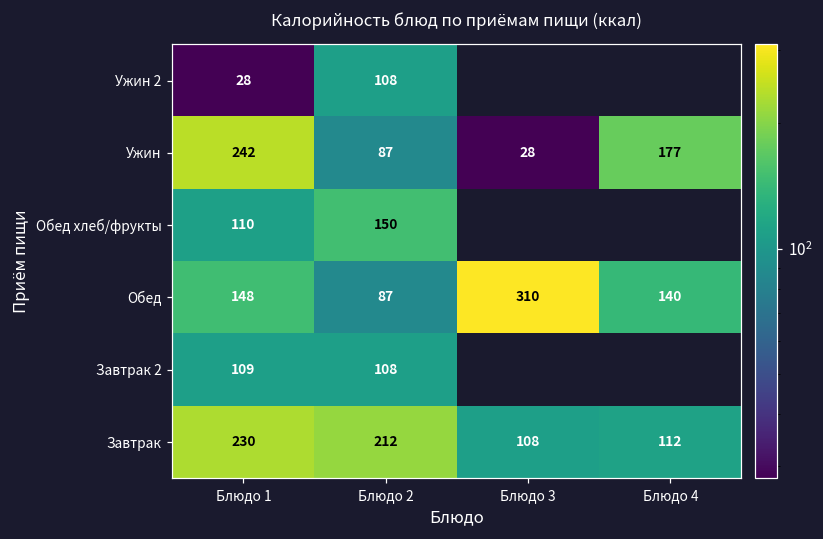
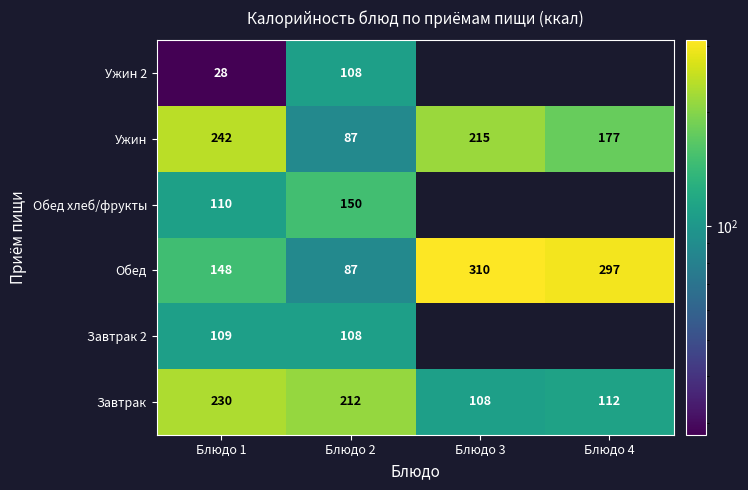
  {
    "Ужин 2": {
      "Блюдо 1": 28,
      "Блюдо 2": 108
    },
    "Ужин": {
      "Блюдо 1": 242,
      "Блюдо 2": 87,
-     "Блюдо 3": 28,
+     "Блюдо 3": 215,
      "Блюдо 4": 177
    },
    "Обед хлеб/фрукты": {
      "Блюдо 1": 110,
      "Блюдо 2": 150
    },
    "Обед": {
      "Блюдо 1": 148,
      "Блюдо 2": 87,
      "Блюдо 3": 310,
-     "Блюдо 4": 140
+     "Блюдо 4": 297
    },
    "Завтрак 2": {
      "Блюдо 1": 109,
      "Блюдо 2": 108
    },
    "Завтрак": {
      "Блюдо 1": 230,
      "Блюдо 2": 212,
      "Блюдо 3": 108,
      "Блюдо 4": 112
    }
  }
